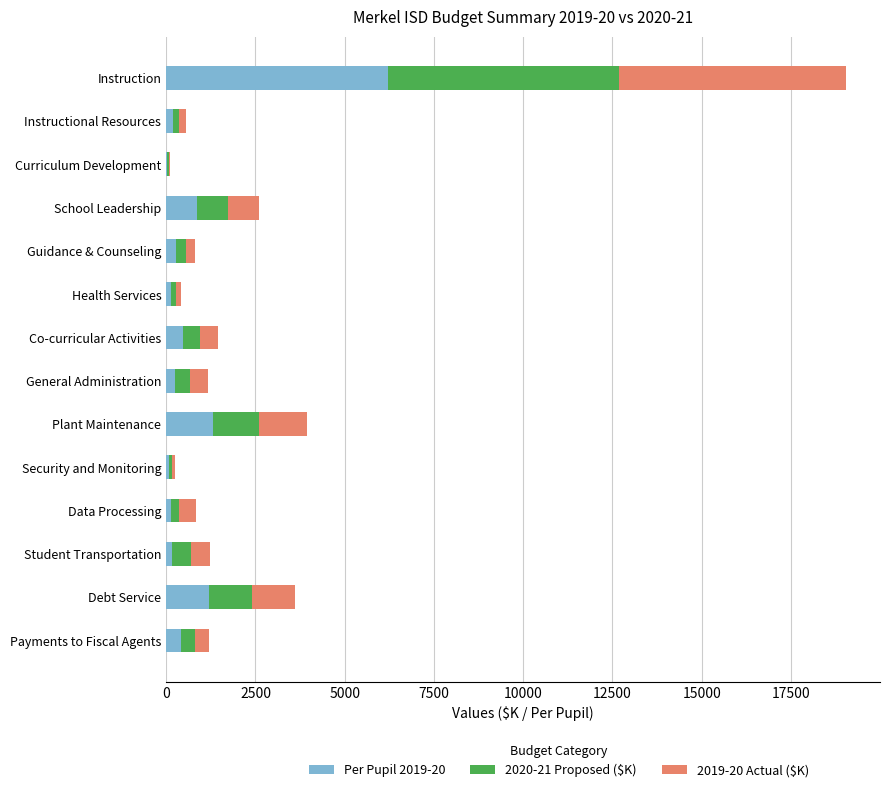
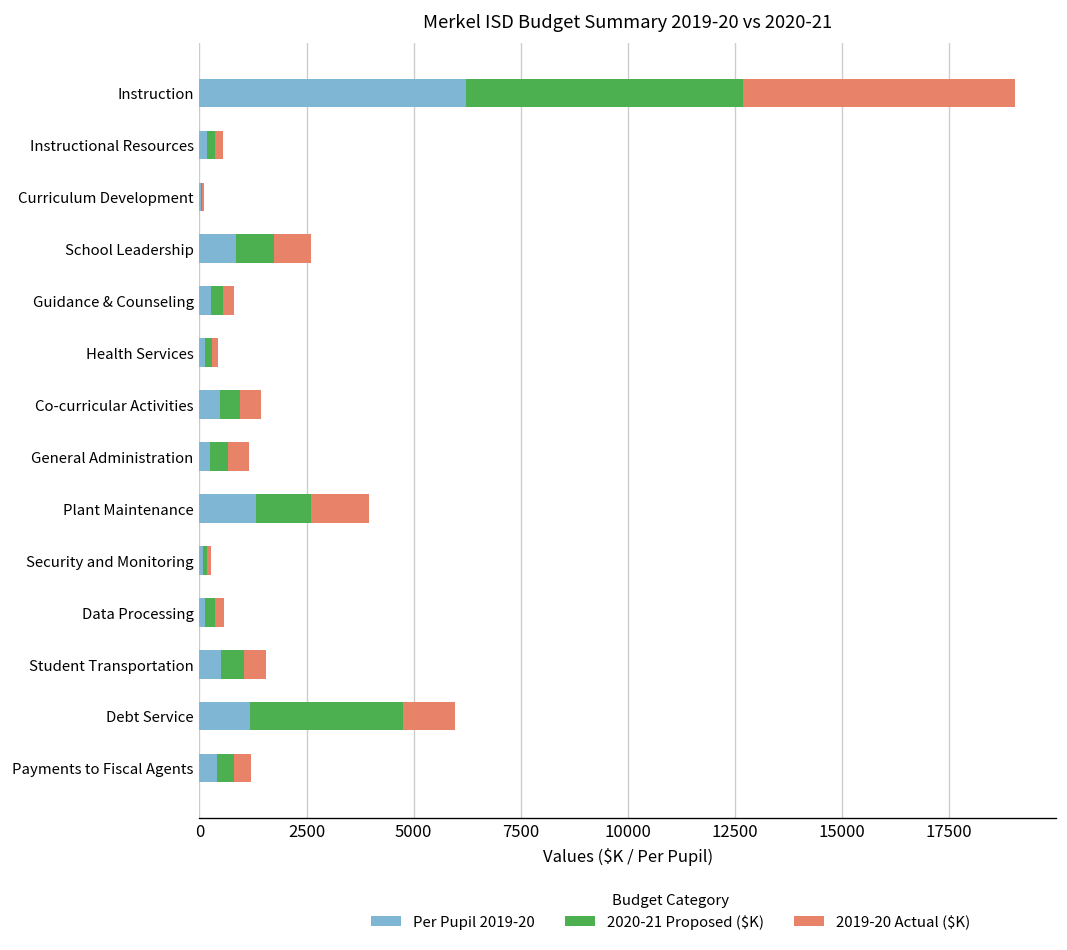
  {
    "Per Pupil 2019-20": {
      "Instruction": 6200,
      "Instructional Resources": 200,
      "School Leadership": 900,
      "Guidance & Counseling": 300,
      "Health Services": 100,
      "Co-curricular Activities": 500,
      "General Administration": 200,
      "Plant Maintenance": 1300,
      "Security and Monitoring": 100,
      "Data Processing": 100,
-     "Student Transportation": 200,
+     "Student Transportation": 500,
      "Debt Service": 1200,
      "Payments to Fiscal Agents": 400
    },
    "2020-21 Proposed ($K)": {
      "Instruction": 6500,
      "Instructional Resources": 200,
      "School Leadership": 900,
      "Guidance & Counseling": 300,
      "Health Services": 100,
      "Co-curricular Activities": 500,
      "General Administration": 400,
      "Plant Maintenance": 1300,
      "Security and Monitoring": 100,
      "Data Processing": 200,
      "Student Transportation": 500,
-     "Debt Service": 1200,
+     "Debt Service": 3600,
      "Payments to Fiscal Agents": 400
    },
    "2019-20 Actual ($K)": {
      "Instruction": 6300,
      "Instructional Resources": 200,
      "School Leadership": 900,
      "Guidance & Counseling": 300,
      "Health Services": 100,
      "Co-curricular Activities": 500,
      "General Administration": 500,
      "Plant Maintenance": 1300,
      "Security and Monitoring": 100,
-     "Data Processing": 500,
+     "Data Processing": 200,
      "Student Transportation": 500,
      "Debt Service": 1200,
      "Payments to Fiscal Agents": 400
    }
  }
